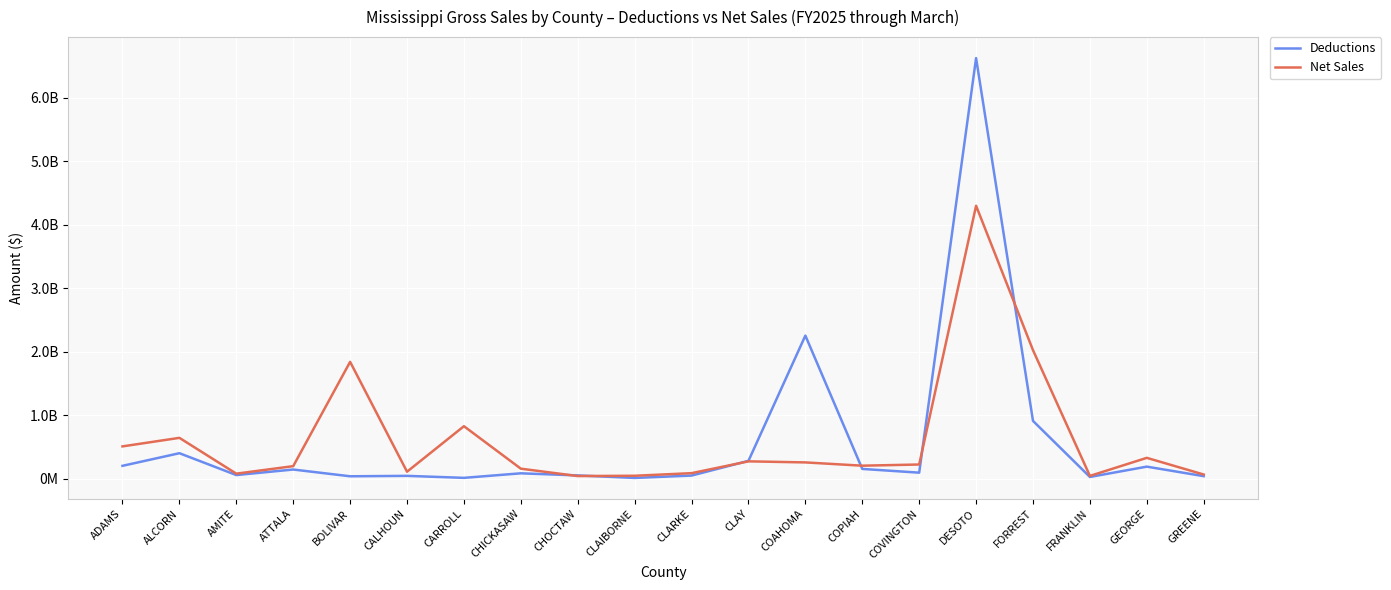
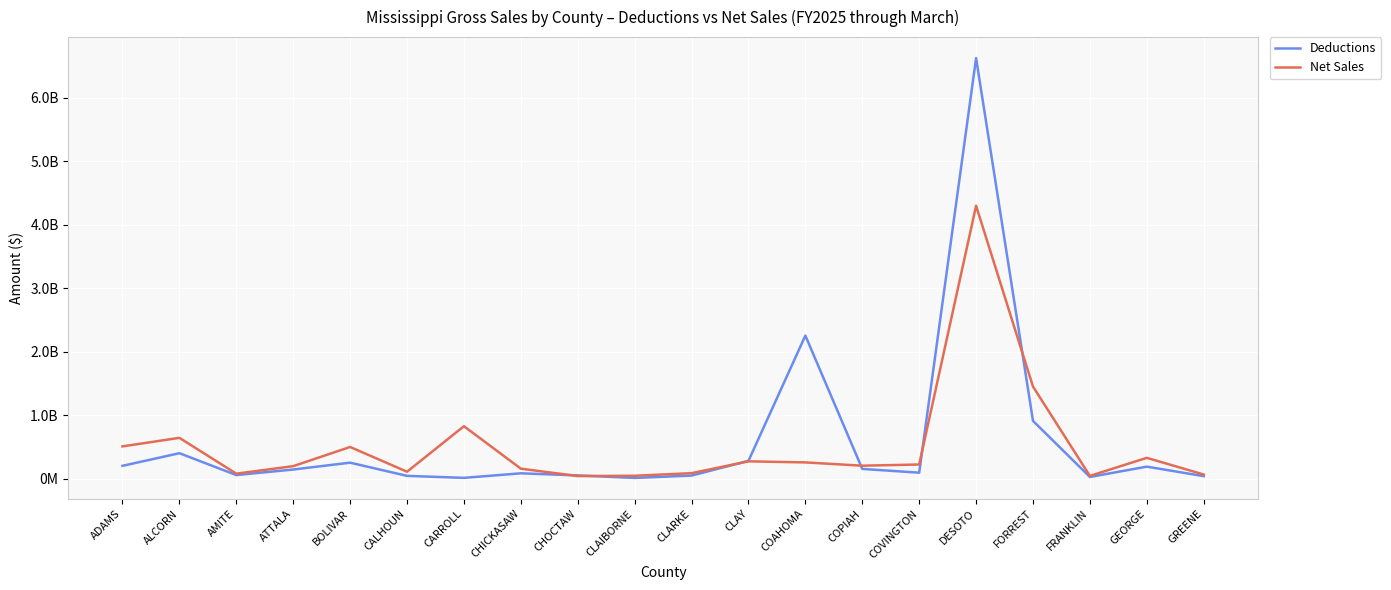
  {
    "Deductions": {
      "ADAMS": 200000000,
      "ALCORN": 400000000,
      "ATTALA": 100000000,
-     "BOLIVAR": 0,
+     "BOLIVAR": 300000000,
      "CALHOUN": 0,
      "CARROLL": 0,
      "CHICKASAW": 100000000,
      "COAHOMA": 2300000000,
      "COPIAH": 200000000,
      "COVINGTON": 100000000,
      "DESOTO": 6600000000,
      "FORREST": 900000000,
      "GEORGE": 200000000
    },
    "Net Sales": {
      "ADAMS": 500000000,
      "ALCORN": 600000000,
      "ATTALA": 200000000,
-     "BOLIVAR": 1800000000,
+     "BOLIVAR": 500000000,
      "CALHOUN": 100000000,
      "CARROLL": 800000000,
      "CHICKASAW": 200000000,
      "COAHOMA": 300000000,
      "COPIAH": 200000000,
      "COVINGTON": 200000000,
      "DESOTO": 4300000000,
-     "FORREST": 2000000000,
+     "FORREST": 1500000000,
      "GEORGE": 300000000
    }
  }
